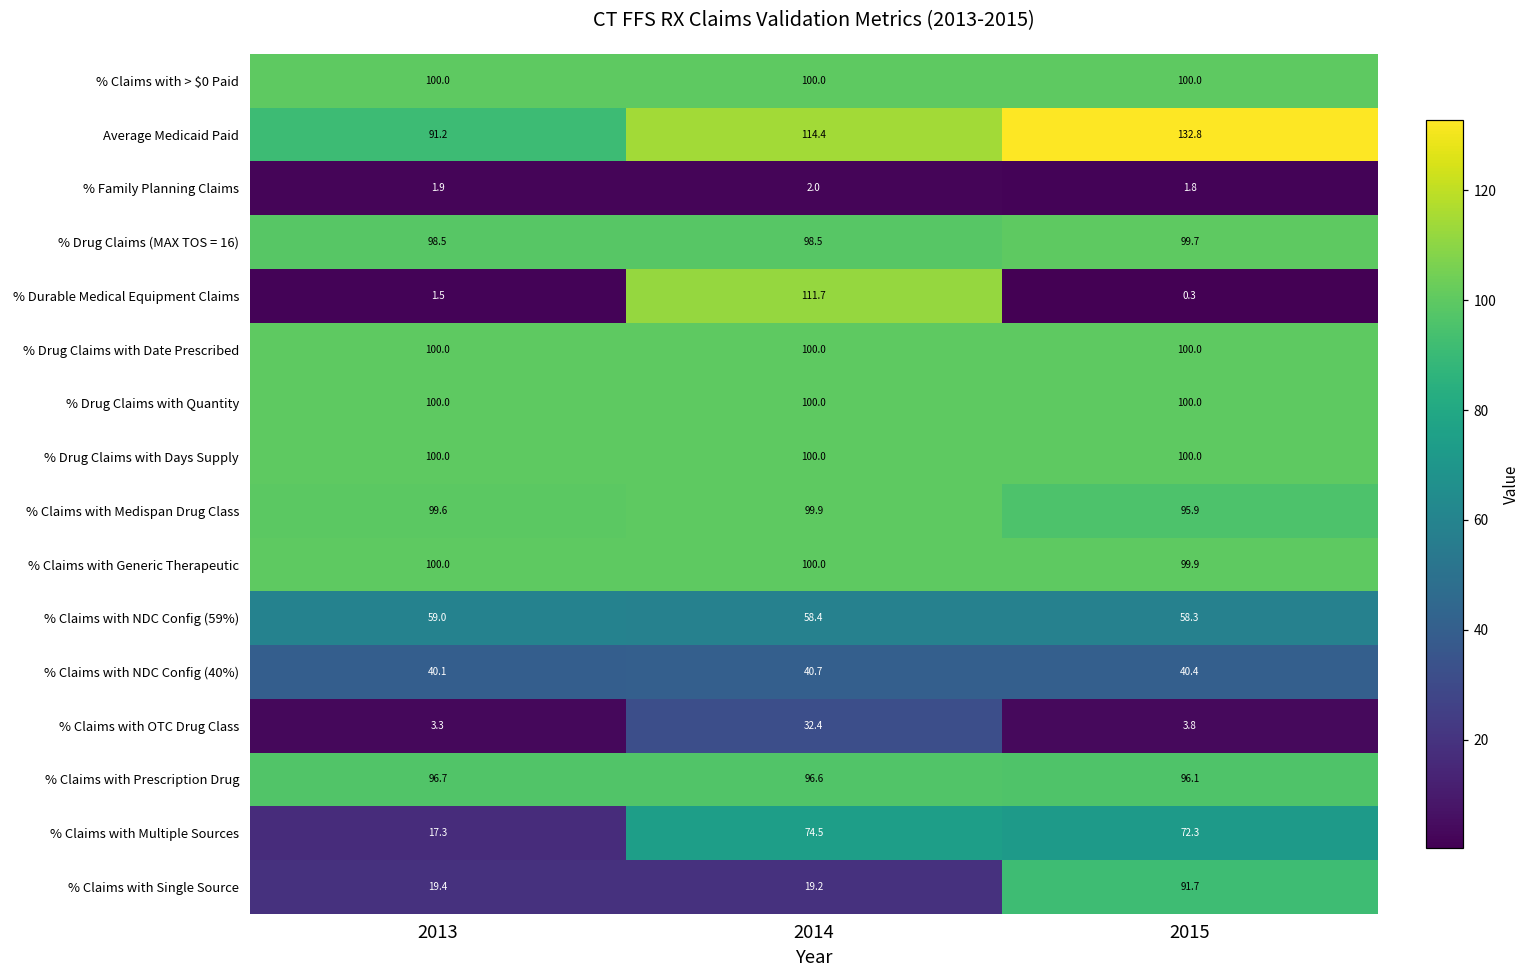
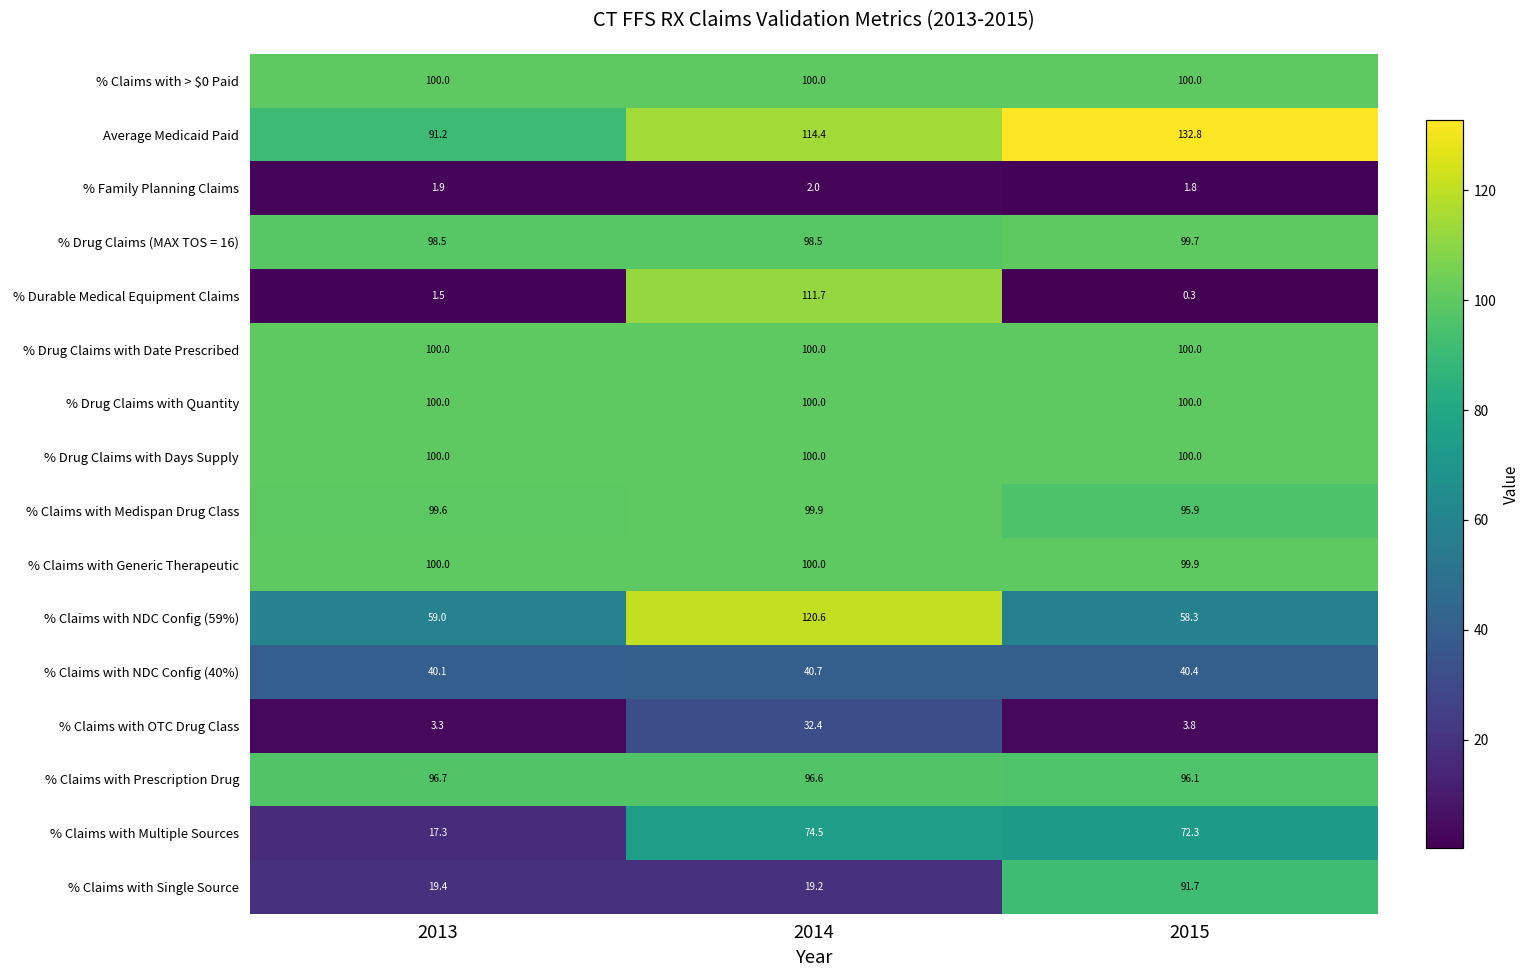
  {
    "% Claims with > $0 Paid": {
      "2013": 100.0,
      "2014": 100.0,
      "2015": 100.0
    },
    "Average Medicaid Paid": {
      "2013": 91.2,
      "2014": 114.4,
      "2015": 132.8
    },
    "% Family Planning Claims": {
      "2013": 1.9,
      "2014": 2.0,
      "2015": 1.8
    },
    "% Drug Claims (MAX TOS = 16)": {
      "2013": 98.5,
      "2014": 98.5,
      "2015": 99.7
    },
    "% Durable Medical Equipment Claims": {
      "2013": 1.5,
      "2014": 111.7,
      "2015": 0.3
    },
    "% Drug Claims with Date Prescribed": {
      "2013": 100.0,
      "2014": 100.0,
      "2015": 100.0
    },
    "% Drug Claims with Quantity": {
      "2013": 100.0,
      "2014": 100.0,
      "2015": 100.0
    },
    "% Drug Claims with Days Supply": {
      "2013": 100.0,
      "2014": 100.0,
      "2015": 100.0
    },
    "% Claims with Medispan Drug Class": {
      "2013": 99.6,
      "2014": 99.9,
      "2015": 95.9
    },
    "% Claims with Generic Therapeutic": {
      "2013": 100.0,
      "2014": 100.0,
      "2015": 99.9
    },
    "% Claims with NDC Config (59%)": {
      "2013": 59.0,
-     "2014": 58.4,
+     "2014": 120.6,
      "2015": 58.3
    },
    "% Claims with NDC Config (40%)": {
      "2013": 40.1,
      "2014": 40.7,
      "2015": 40.4
    },
    "% Claims with OTC Drug Class": {
      "2013": 3.3,
      "2014": 32.4,
      "2015": 3.8
    },
    "% Claims with Prescription Drug": {
      "2013": 96.7,
      "2014": 96.6,
      "2015": 96.1
    },
    "% Claims with Multiple Sources": {
      "2013": 17.3,
      "2014": 74.5,
      "2015": 72.3
    },
    "% Claims with Single Source": {
      "2013": 19.4,
      "2014": 19.2,
      "2015": 91.7
    }
  }
